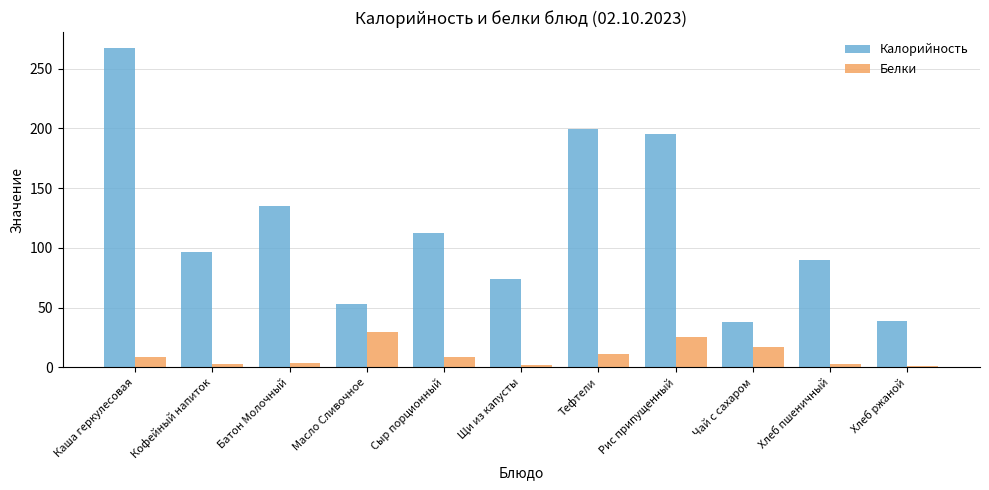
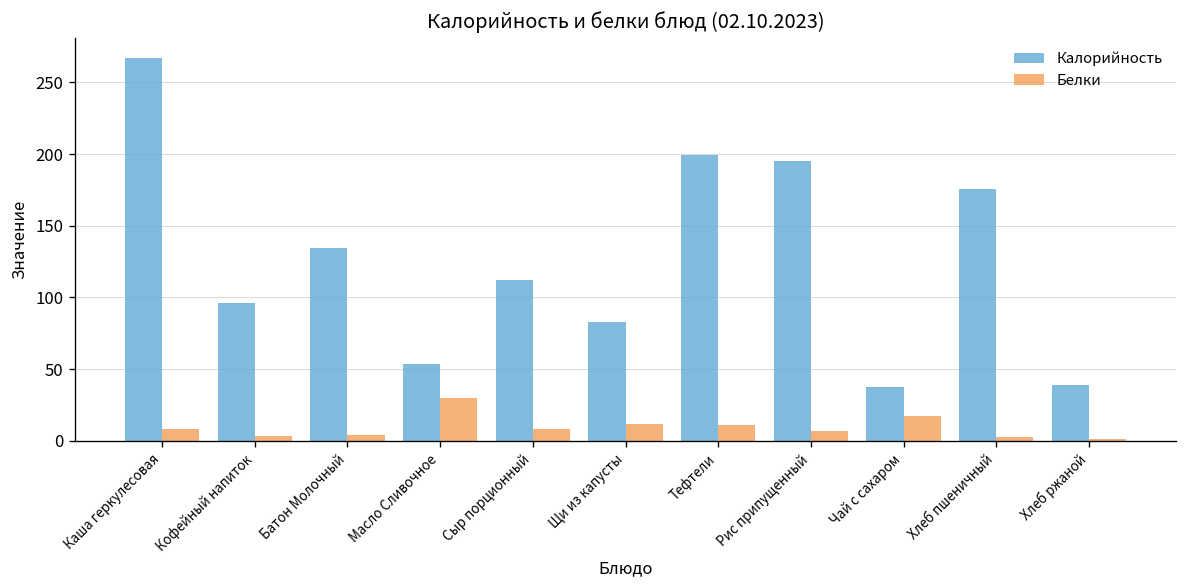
  {
    "Калорийность": {
      "Каша геркулесовая": 267,
      "Кофейный напиток": 96,
      "Батон Молочный": 135,
      "Масло Сливочное": 53,
      "Сыр порционный": 112,
-     "Щи из капусты": 74,
+     "Щи из капусты": 83,
      "Тефтели": 199,
      "Рис припущенный": 195,
      "Чай с сахаром": 38,
-     "Хлеб пшеничный": 90,
+     "Хлеб пшеничный": 175,
      "Хлеб ржаной": 39
    },
    "Белки": {
      "Каша геркулесовая": 8,
      "Кофейный напиток": 3,
      "Батон Молочный": 4,
      "Масло Сливочное": 30,
      "Сыр порционный": 8,
-     "Щи из капусты": 2,
+     "Щи из капусты": 12,
      "Тефтели": 11,
-     "Рис припущенный": 25,
+     "Рис припущенный": 7,
      "Чай с сахаром": 17,
      "Хлеб пшеничный": 3
    }
  }
